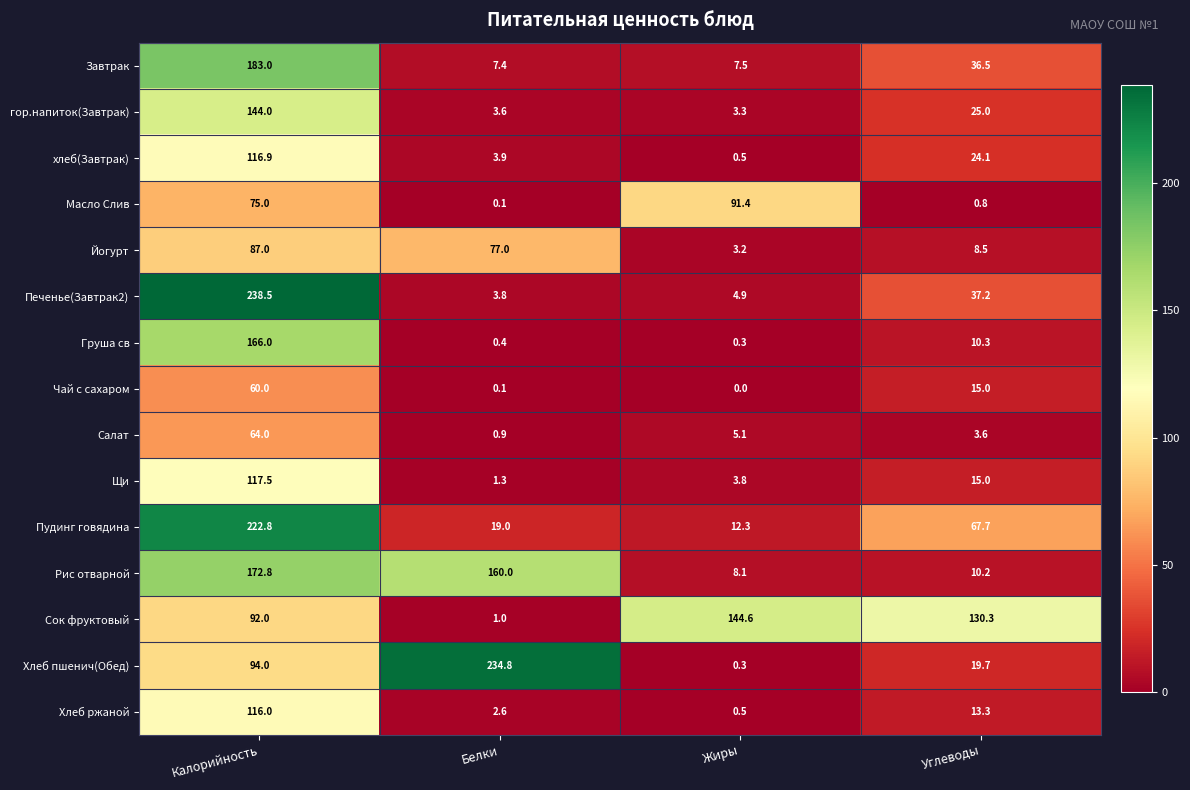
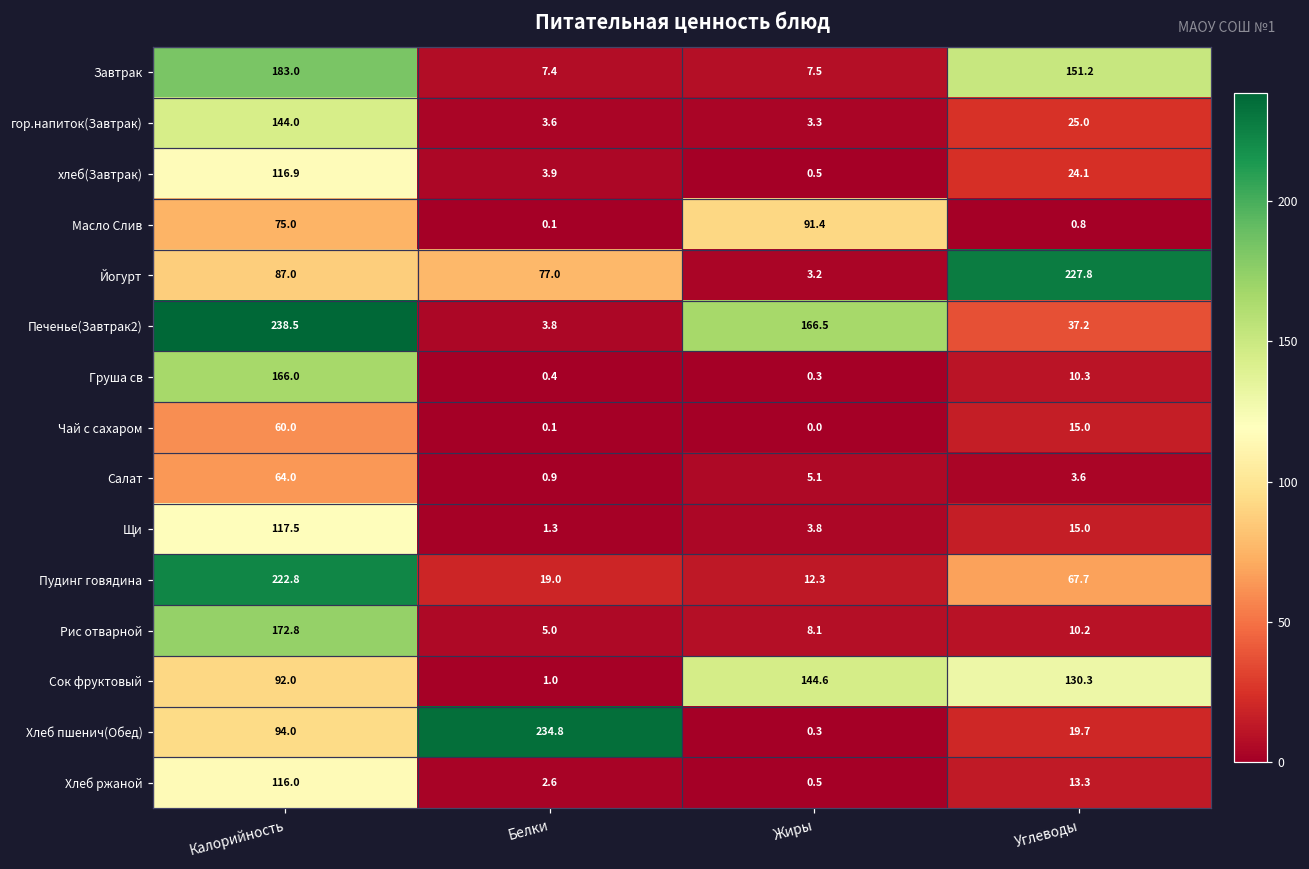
  {
    "Завтрак": {
      "Калорийность": 183.0,
      "Белки": 7.4,
      "Жиры": 7.5,
-     "Углеводы": 36.5
+     "Углеводы": 151.2
    },
    "гор.напиток(Завтрак)": {
      "Калорийность": 144.0,
      "Белки": 3.6,
      "Жиры": 3.3,
      "Углеводы": 25.0
    },
    "хлеб(Завтрак)": {
      "Калорийность": 116.9,
      "Белки": 3.9,
      "Жиры": 0.5,
      "Углеводы": 24.1
    },
    "Масло Слив": {
      "Калорийность": 75.0,
      "Белки": 0.1,
      "Жиры": 91.4,
      "Углеводы": 0.8
    },
    "Йогурт": {
      "Калорийность": 87.0,
      "Белки": 77.0,
      "Жиры": 3.2,
-     "Углеводы": 8.5
+     "Углеводы": 227.8
    },
    "Печенье(Завтрак2)": {
      "Калорийность": 238.5,
      "Белки": 3.8,
-     "Жиры": 4.9,
+     "Жиры": 166.5,
      "Углеводы": 37.2
    },
    "Груша св": {
      "Калорийность": 166.0,
      "Белки": 0.4,
      "Жиры": 0.3,
      "Углеводы": 10.3
    },
    "Чай с сахаром": {
      "Калорийность": 60.0,
      "Белки": 0.1,
      "Жиры": 0.0,
      "Углеводы": 15.0
    },
    "Салат": {
      "Калорийность": 64.0,
      "Белки": 0.9,
      "Жиры": 5.1,
      "Углеводы": 3.6
    },
    "Щи": {
      "Калорийность": 117.5,
      "Белки": 1.3,
      "Жиры": 3.8,
      "Углеводы": 15.0
    },
    "Пудинг говядина": {
      "Калорийность": 222.8,
      "Белки": 19.0,
      "Жиры": 12.3,
      "Углеводы": 67.7
    },
    "Рис отварной": {
      "Калорийность": 172.8,
-     "Белки": 160.0,
+     "Белки": 5.0,
      "Жиры": 8.1,
      "Углеводы": 10.2
    },
    "Сок фруктовый": {
      "Калорийность": 92.0,
      "Белки": 1.0,
      "Жиры": 144.6,
      "Углеводы": 130.3
    },
    "Хлеб пшенич(Обед)": {
      "Калорийность": 94.0,
      "Белки": 234.8,
      "Жиры": 0.3,
      "Углеводы": 19.7
    },
    "Хлеб ржаной": {
      "Калорийность": 116.0,
      "Белки": 2.6,
      "Жиры": 0.5,
      "Углеводы": 13.3
    }
  }
